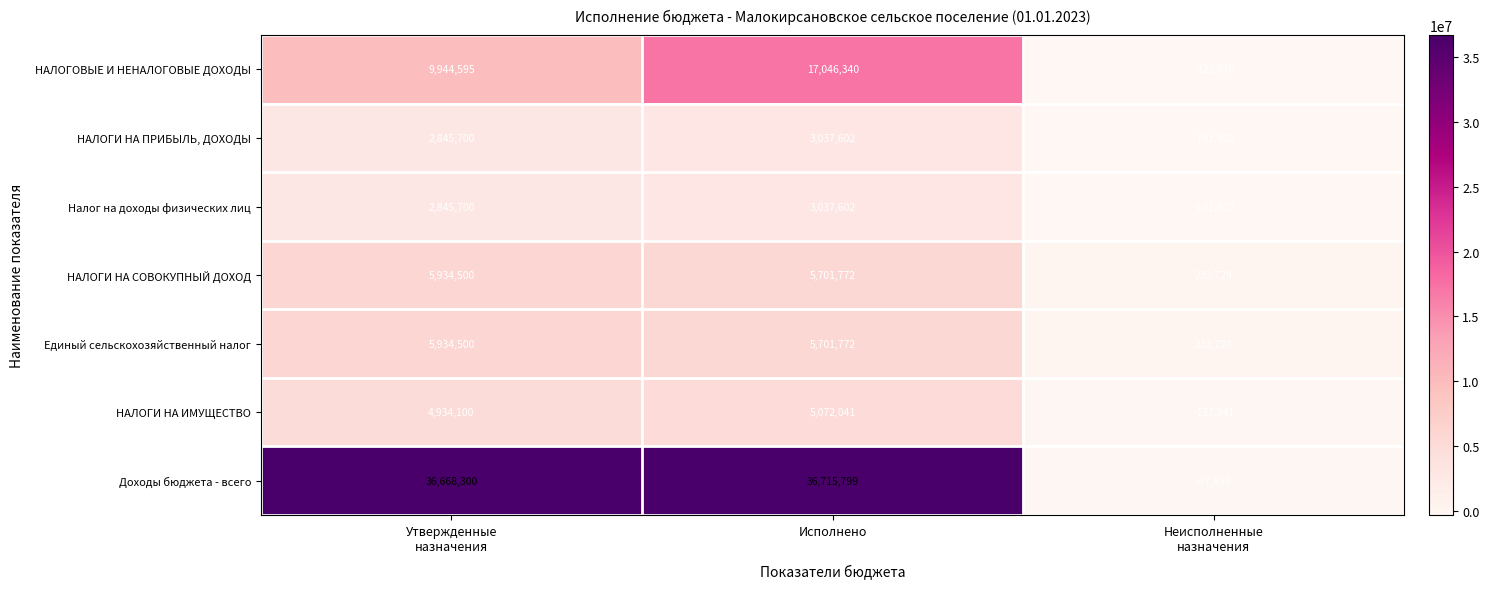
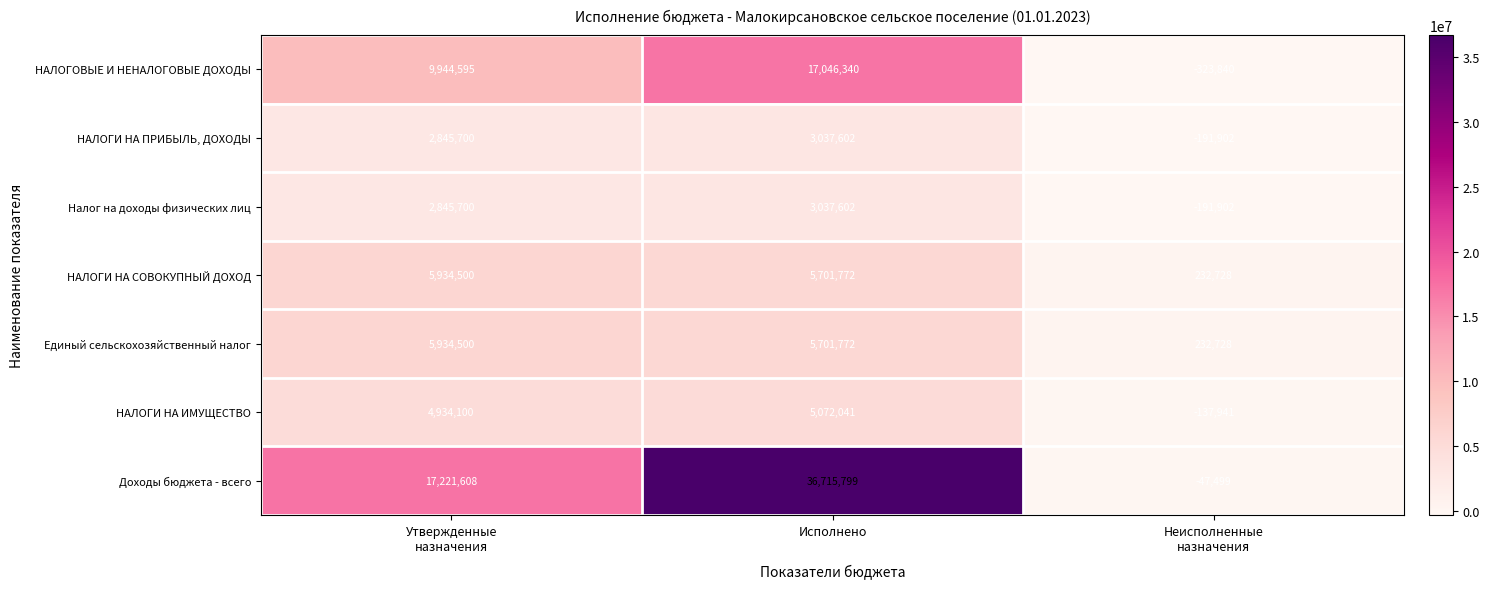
  {
    "НАЛОГОВЫЕ И НЕНАЛОГОВЫЕ ДОХОДЫ": {
      "Утвержденные назначения": "9,944,595",
      "Исполнено": "17,046,340"
    },
    "Доходы бюджета - всего": {
-     "Утвержденные назначения": "36,668,300",
+     "Утвержденные назначения": "17,221,608",
      "Исполнено": "36,715,799"
    }
  }
